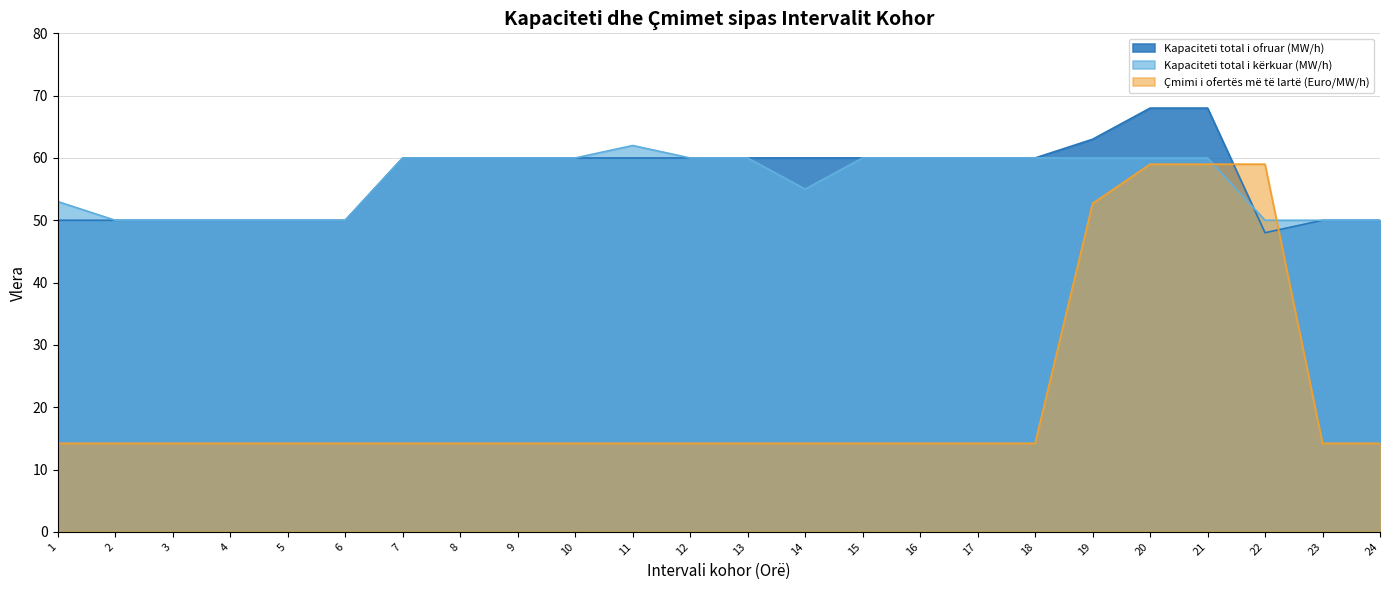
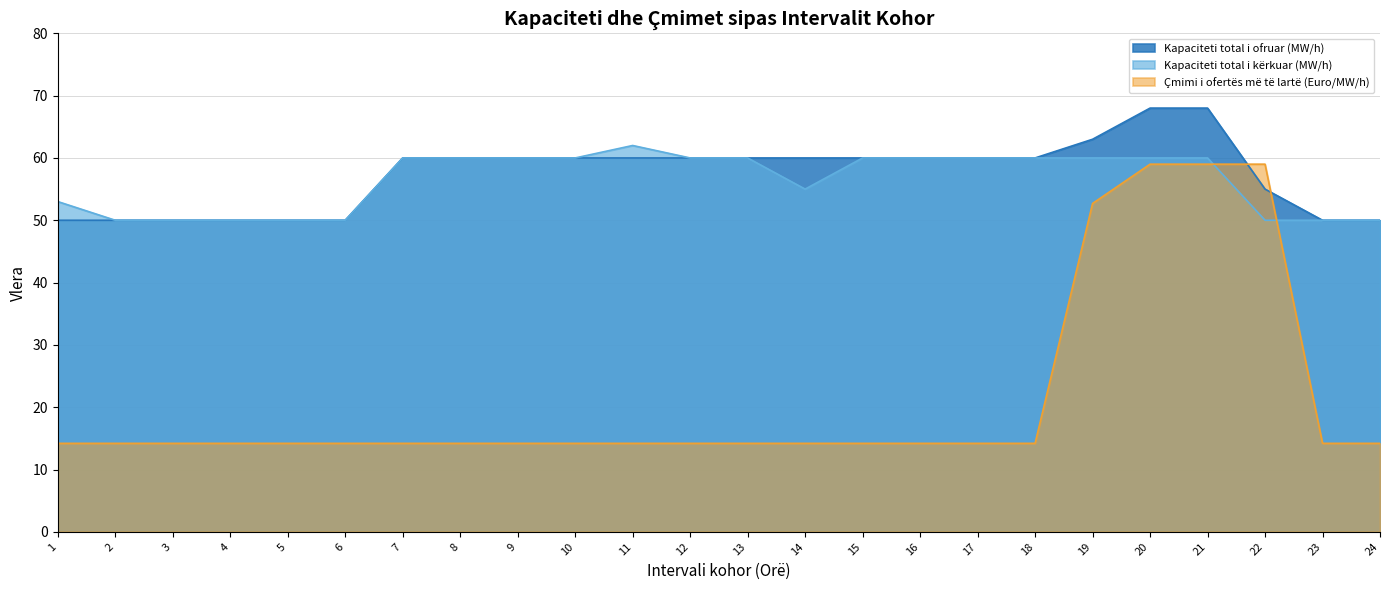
  {
    "Kapaciteti total i ofruar (MW/h)": {
      "1": 50,
      "11": 60,
      "14": 60,
      "19": 63,
      "20": 68,
      "21": 68,
-     "22": 48
+     "22": 55
    },
    "Kapaciteti total i kërkuar (MW/h)": {
      "1": 53,
      "11": 62,
      "14": 55,
      "19": 60,
      "20": 60,
      "21": 60,
      "22": 50
    },
    "Çmimi i ofertës më të lartë (Euro/MW/h)": {
      "1": 14,
      "2": 14,
      "3": 14,
      "4": 14,
      "5": 14,
      "6": 14,
      "7": 14,
      "8": 14,
      "9": 14,
      "10": 14,
      "11": 14,
      "12": 14,
      "13": 14,
      "14": 14,
      "15": 14,
      "16": 14,
      "17": 14,
      "18": 14,
      "19": 53,
      "20": 59,
      "21": 59,
      "22": 59,
      "23": 14,
      "24": 14
    }
  }
